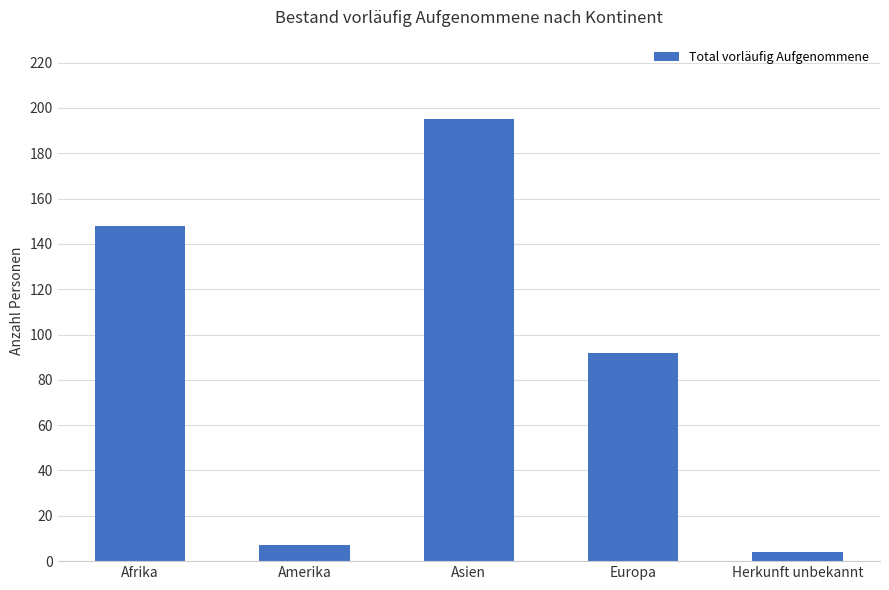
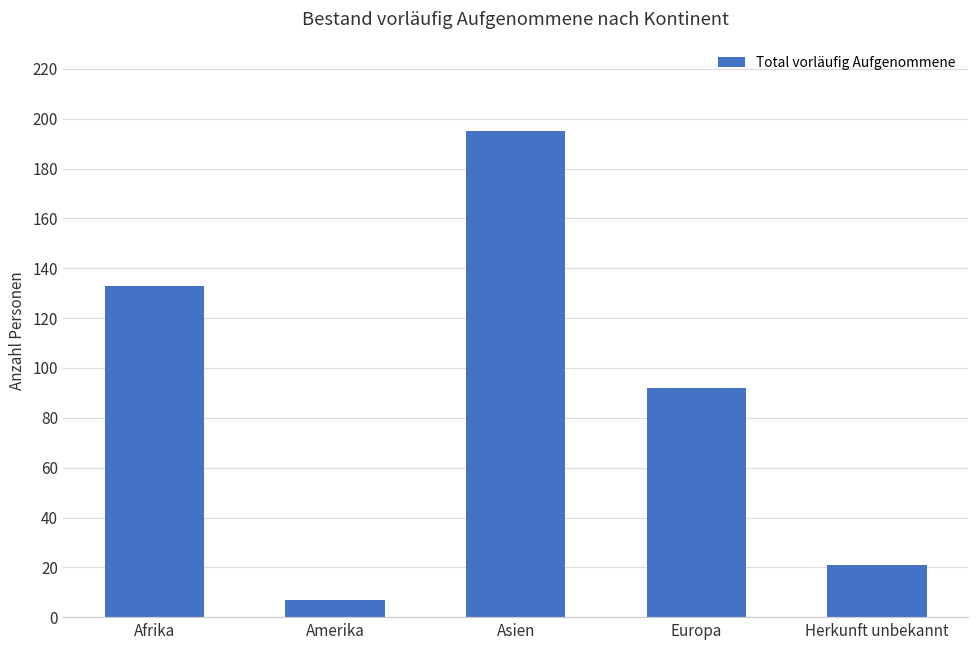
  {
-   "Afrika": 148,
+   "Afrika": 133,
    "Amerika": 7,
    "Asien": 195,
    "Europa": 92,
-   "Herkunft unbekannt": 4
+   "Herkunft unbekannt": 21
  }
